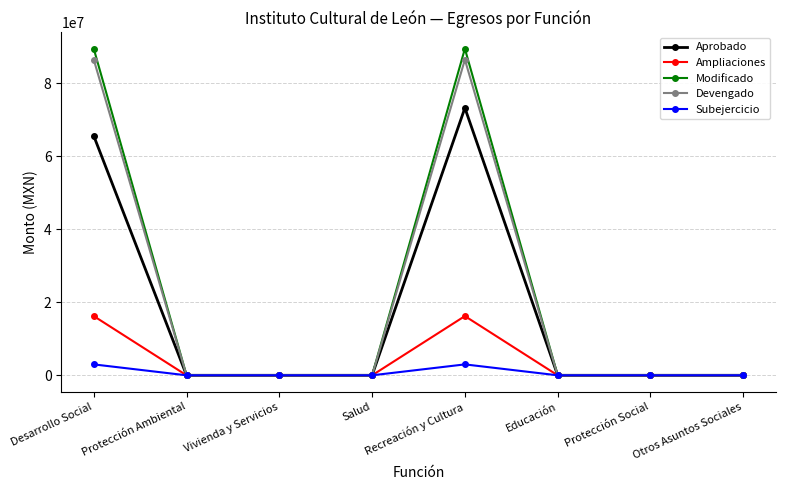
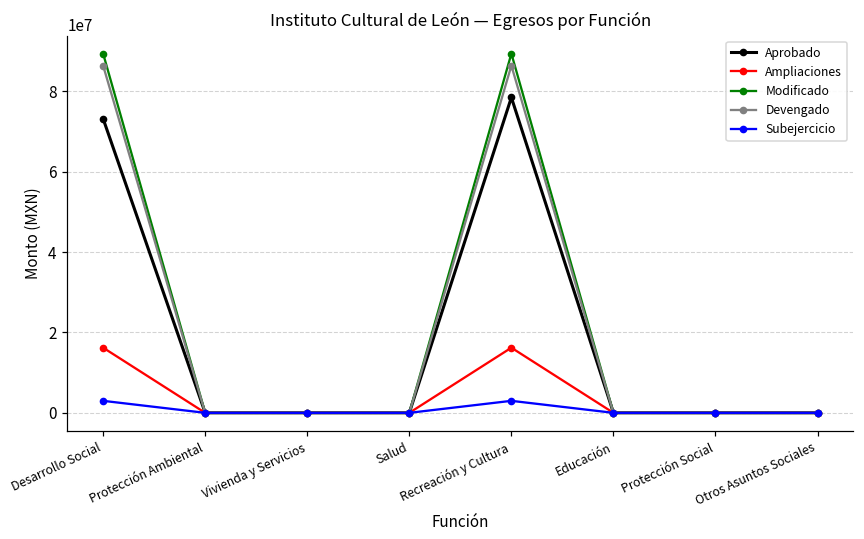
  {
    "Aprobado": {
-     "Desarrollo Social": 66000000,
-     "Recreación y Cultura": 73000000
+     "Desarrollo Social": 73000000,
+     "Recreación y Cultura": 79000000
    },
    "Ampliaciones": {
      "Desarrollo Social": 16000000,
      "Recreación y Cultura": 16000000
    },
    "Modificado": {
      "Desarrollo Social": 89000000,
      "Recreación y Cultura": 89000000
    },
    "Devengado": {
      "Desarrollo Social": 86000000,
      "Recreación y Cultura": 86000000
    },
    "Subejercicio": {
      "Desarrollo Social": 3000000,
      "Recreación y Cultura": 3000000
    }
  }
